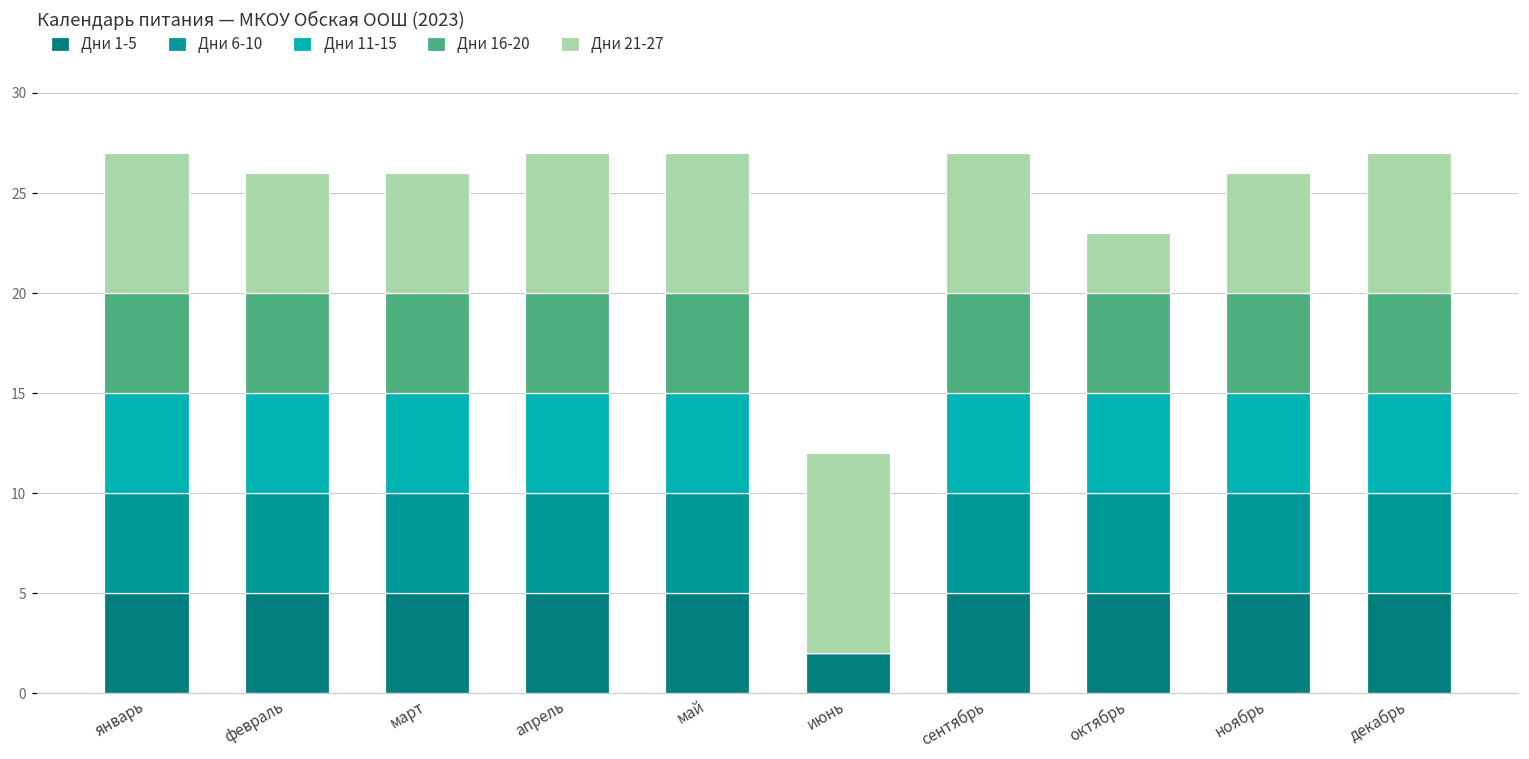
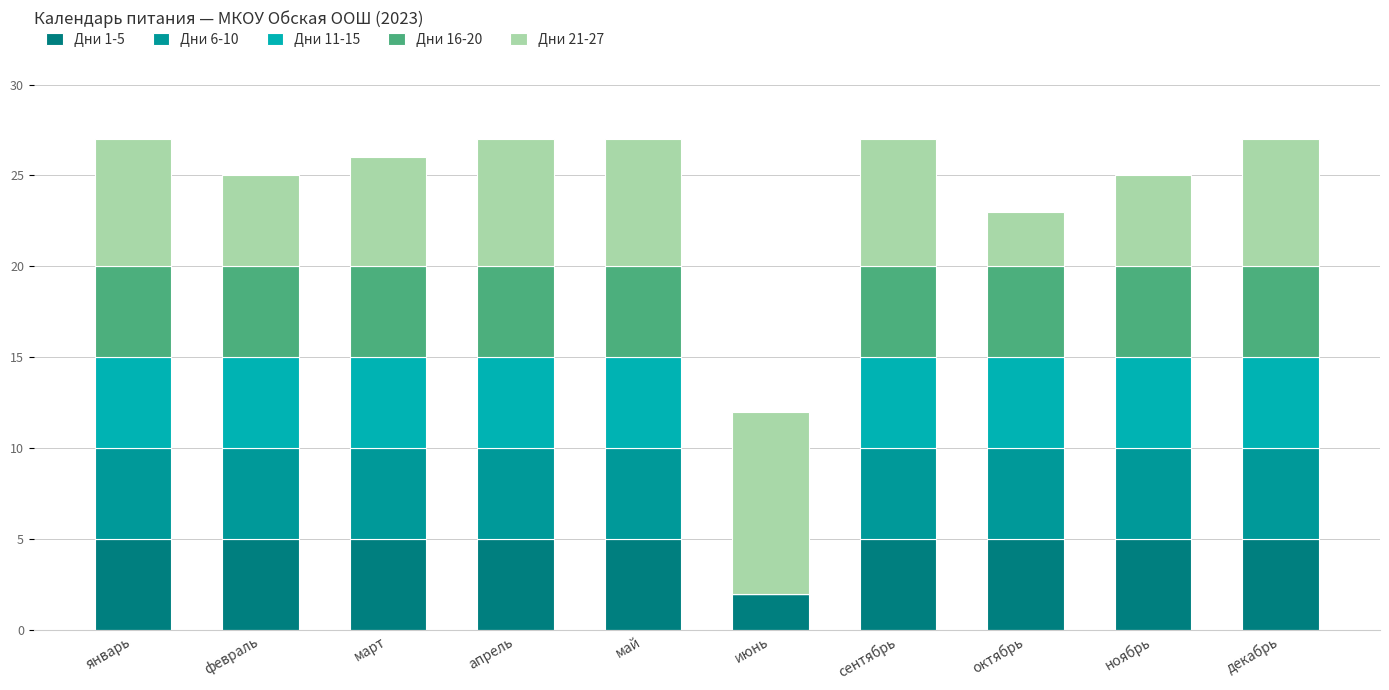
  {
    "Дни 16-20": {
      "январь": 5,
      "февраль": 5,
      "март": 5,
      "апрель": 5,
      "май": 5,
      "июнь": 0,
      "сентябрь": 5,
      "октябрь": 5,
      "ноябрь": 5,
      "декабрь": 5
    },
    "Дни 21-27": {
      "январь": 7,
-     "февраль": 6,
+     "февраль": 5,
      "март": 6,
      "апрель": 7,
      "май": 7,
      "июнь": 10,
      "сентябрь": 7,
      "октябрь": 3,
-     "ноябрь": 6,
+     "ноябрь": 5,
      "декабрь": 7
    }
  }
